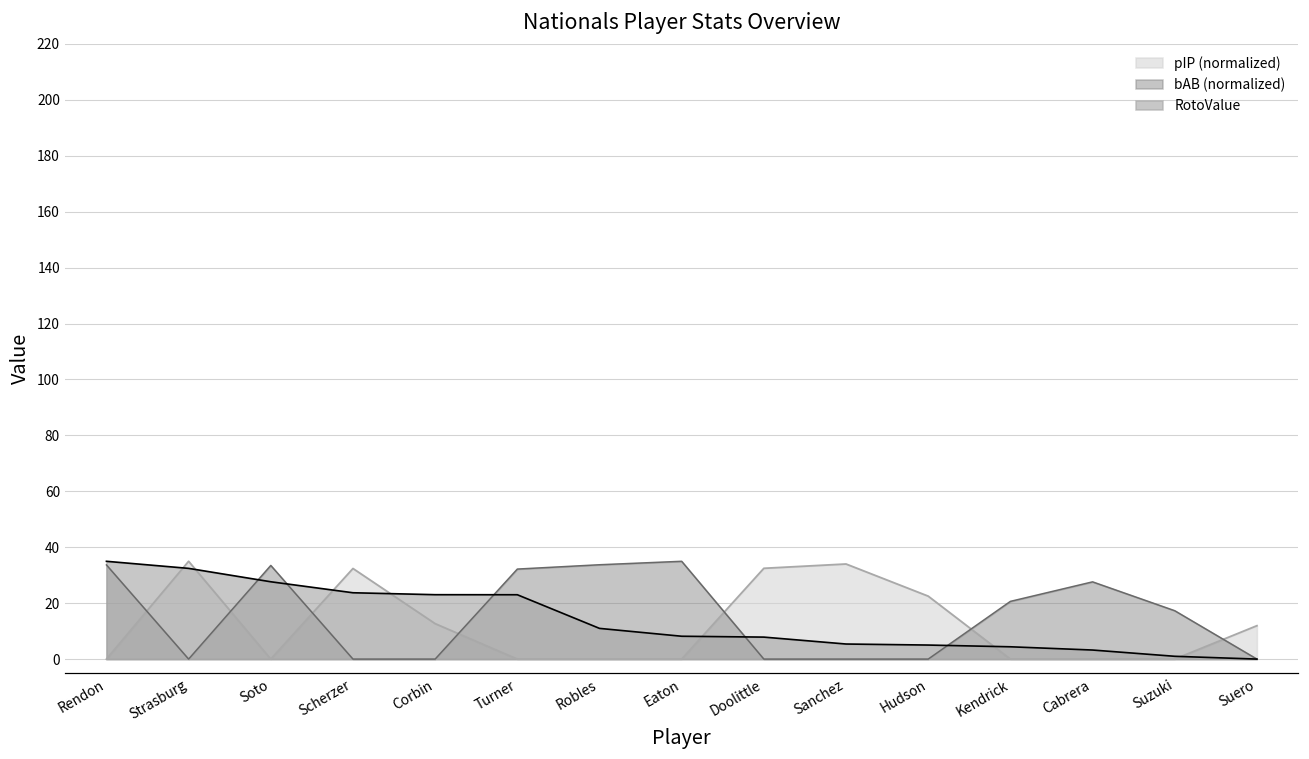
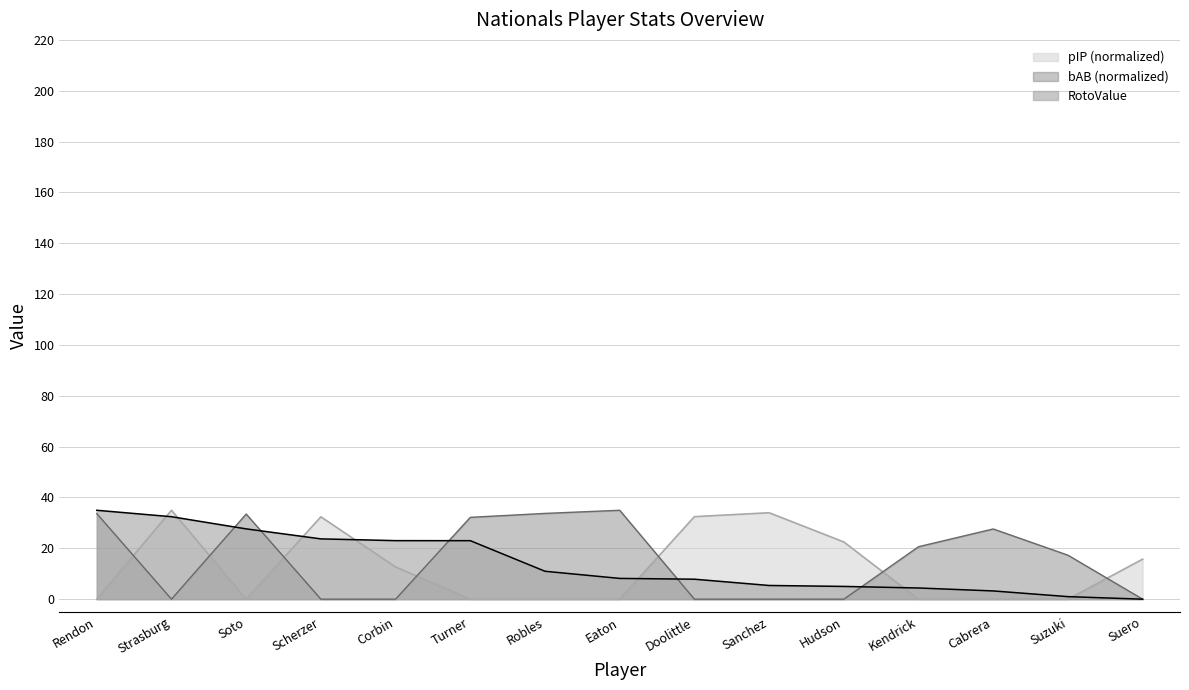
  {
    "pIP (normalized)": {
      "Rendon": 0,
      "Strasburg": 35,
      "Soto": 0,
      "Scherzer": 32,
      "Corbin": 13,
      "Turner": 0,
      "Robles": 0,
      "Eaton": 0,
      "Doolittle": 32,
      "Sanchez": 34,
      "Hudson": 23,
      "Kendrick": 0,
      "Cabrera": 0,
      "Suzuki": 0,
-     "Suero": 12
+     "Suero": 16
    }
  }
